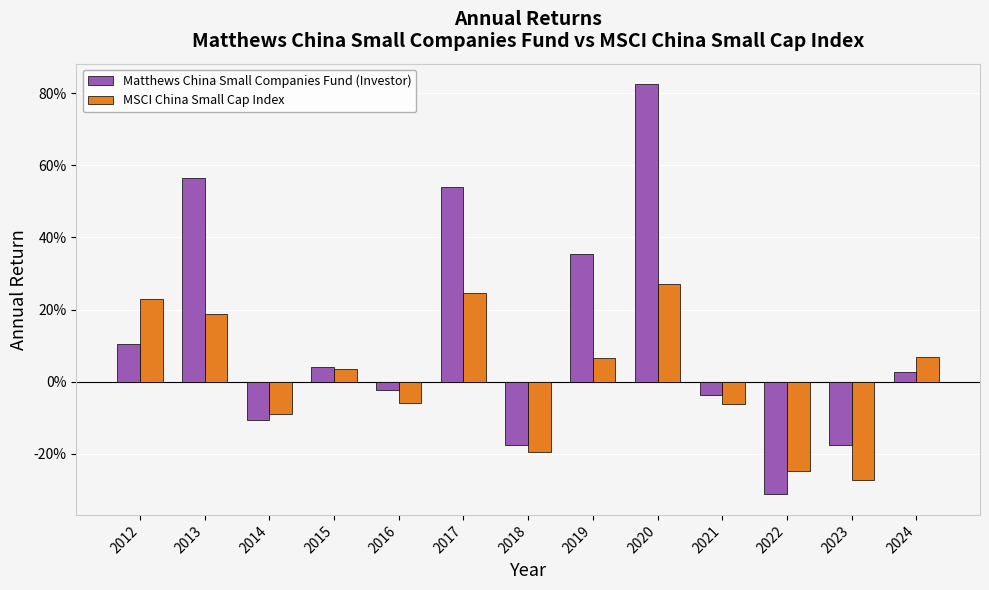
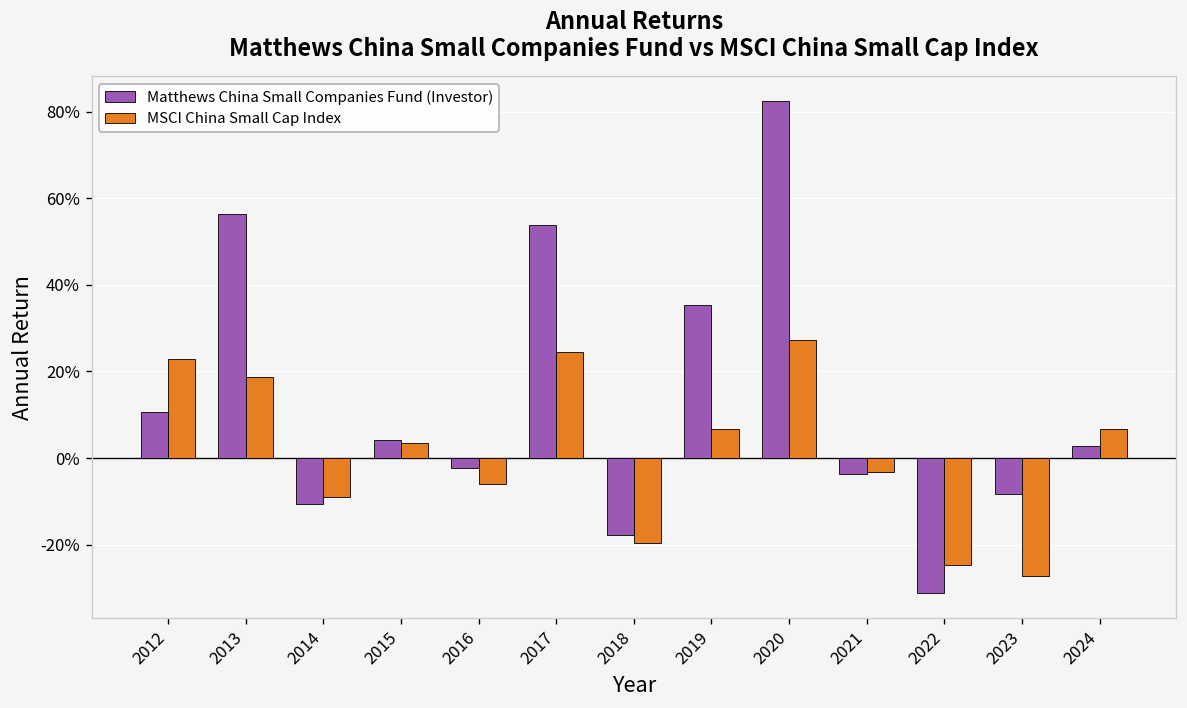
  {
    "Matthews China Small Companies Fund (Investor)": {
      "2012": "11%",
      "2013": "56%",
      "2014": "-11%",
      "2015": "4%",
      "2016": "-2%",
      "2017": "54%",
      "2018": "-18%",
      "2019": "35%",
      "2020": "83%",
      "2021": "-4%",
      "2022": "-31%",
-     "2023": "-18%",
+     "2023": "-8%",
      "2024": "3%"
    },
    "MSCI China Small Cap Index": {
      "2012": "23%",
      "2013": "19%",
      "2014": "-9%",
      "2015": "3%",
      "2016": "-6%",
      "2017": "25%",
      "2018": "-20%",
      "2019": "7%",
      "2020": "27%",
-     "2021": "-6%",
+     "2021": "-3%",
      "2022": "-25%",
      "2023": "-27%",
      "2024": "7%"
    }
  }
